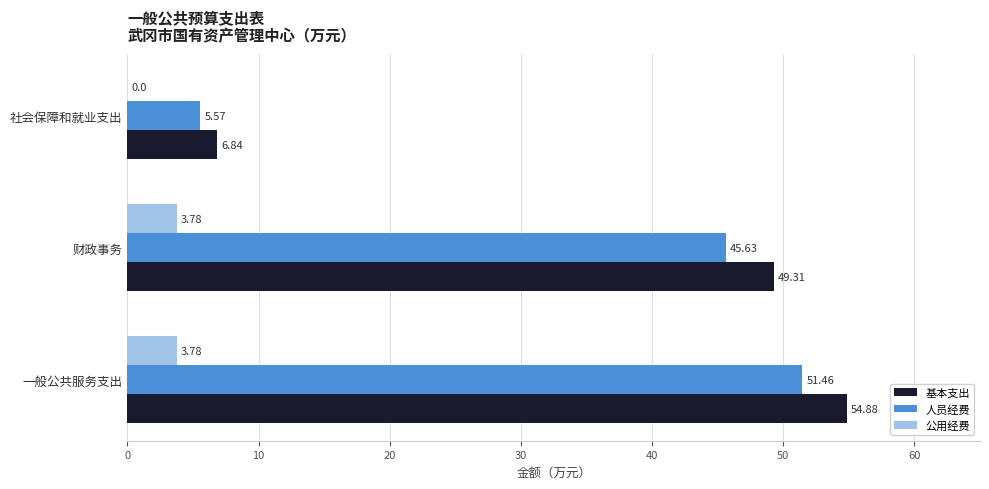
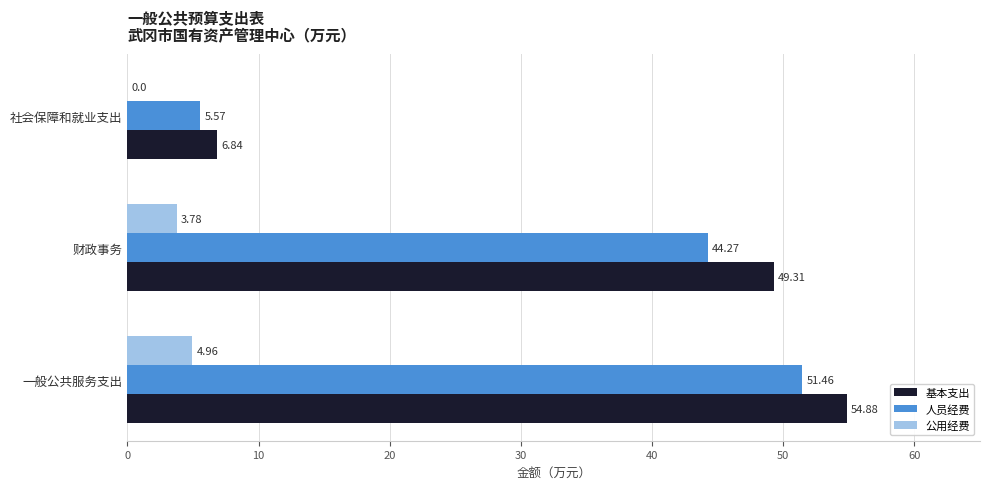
  {
    "基本支出": {
      "社会保障和就业支出": 6.84,
      "财政事务": 49.31,
      "一般公共服务支出": 54.88
    },
    "人员经费": {
      "社会保障和就业支出": 5.57,
-     "财政事务": 45.63,
+     "财政事务": 44.27,
      "一般公共服务支出": 51.46
    },
    "公用经费": {
      "社会保障和就业支出": 0.0,
      "财政事务": 3.78,
-     "一般公共服务支出": 3.78
+     "一般公共服务支出": 4.96
    }
  }
